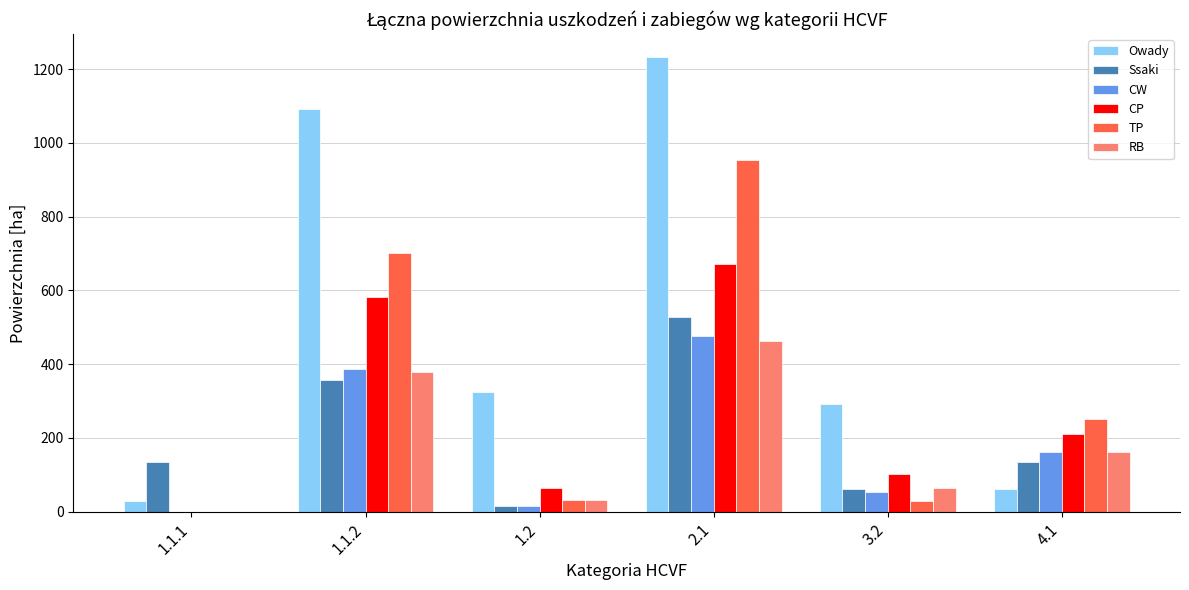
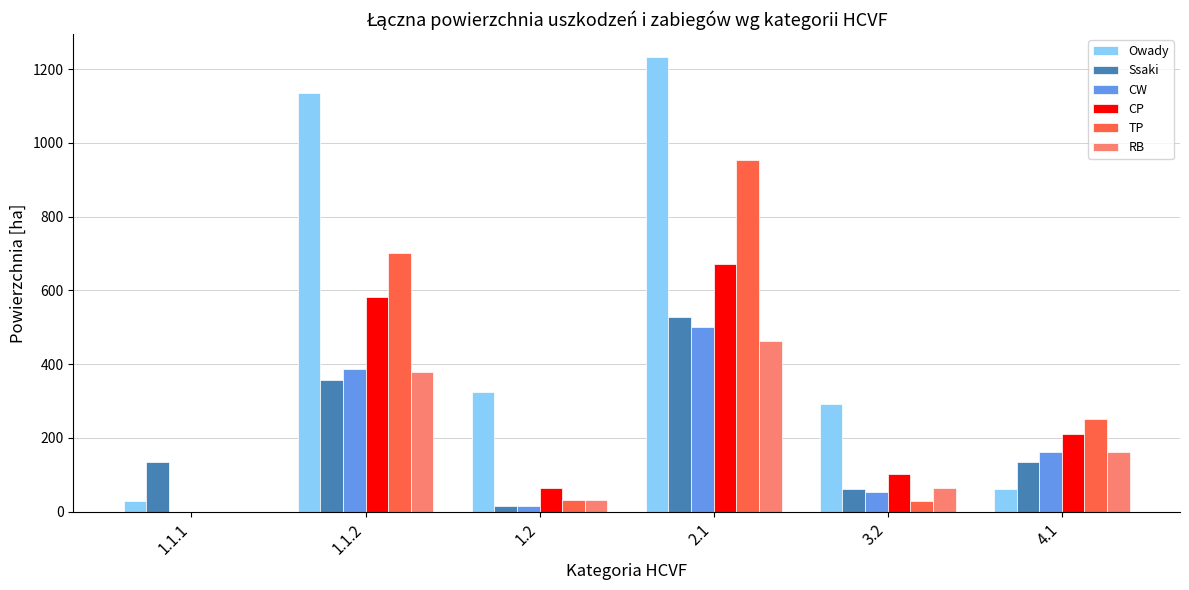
  {
    "Owady": {
      "1.1.1": 30,
-     "1.1.2": 1090,
+     "1.1.2": 1140,
      "1.2": 320,
      "2.1": 1230,
      "3.2": 290,
      "4.1": 60
    },
    "Ssaki": {
      "1.1.1": 130,
      "1.1.2": 360,
      "1.2": 20,
      "2.1": 530,
      "3.2": 60,
      "4.1": 130
    },
    "CW": {
      "1.1.1": 0,
      "1.1.2": 390,
      "1.2": 20,
-     "2.1": 480,
+     "2.1": 500,
      "3.2": 50,
      "4.1": 160
    },
    "CP": {
      "1.1.1": 0,
      "1.1.2": 580,
      "1.2": 70,
      "2.1": 670,
      "3.2": 100,
      "4.1": 210
    }
  }
